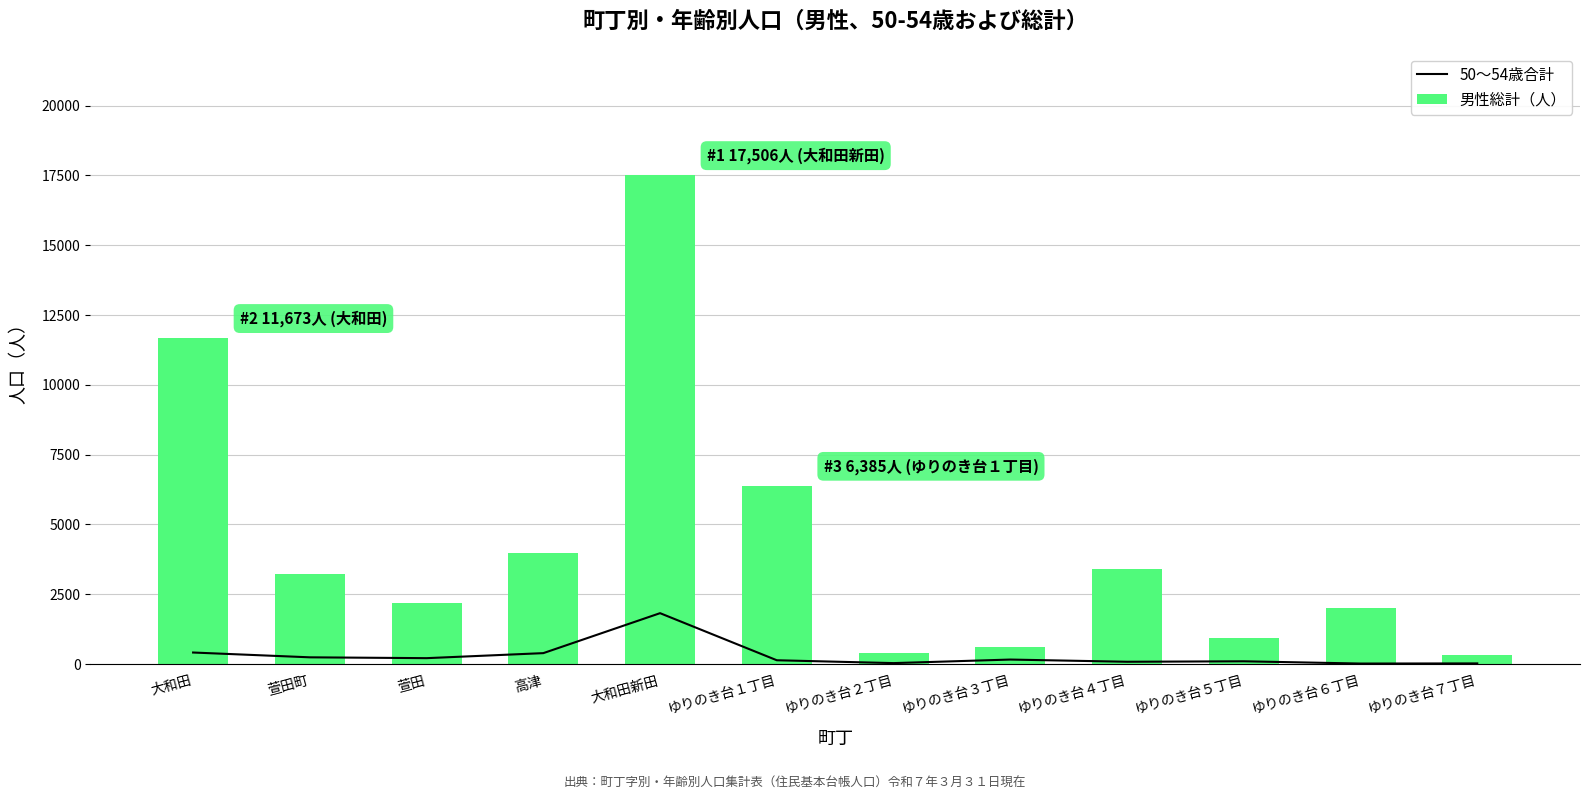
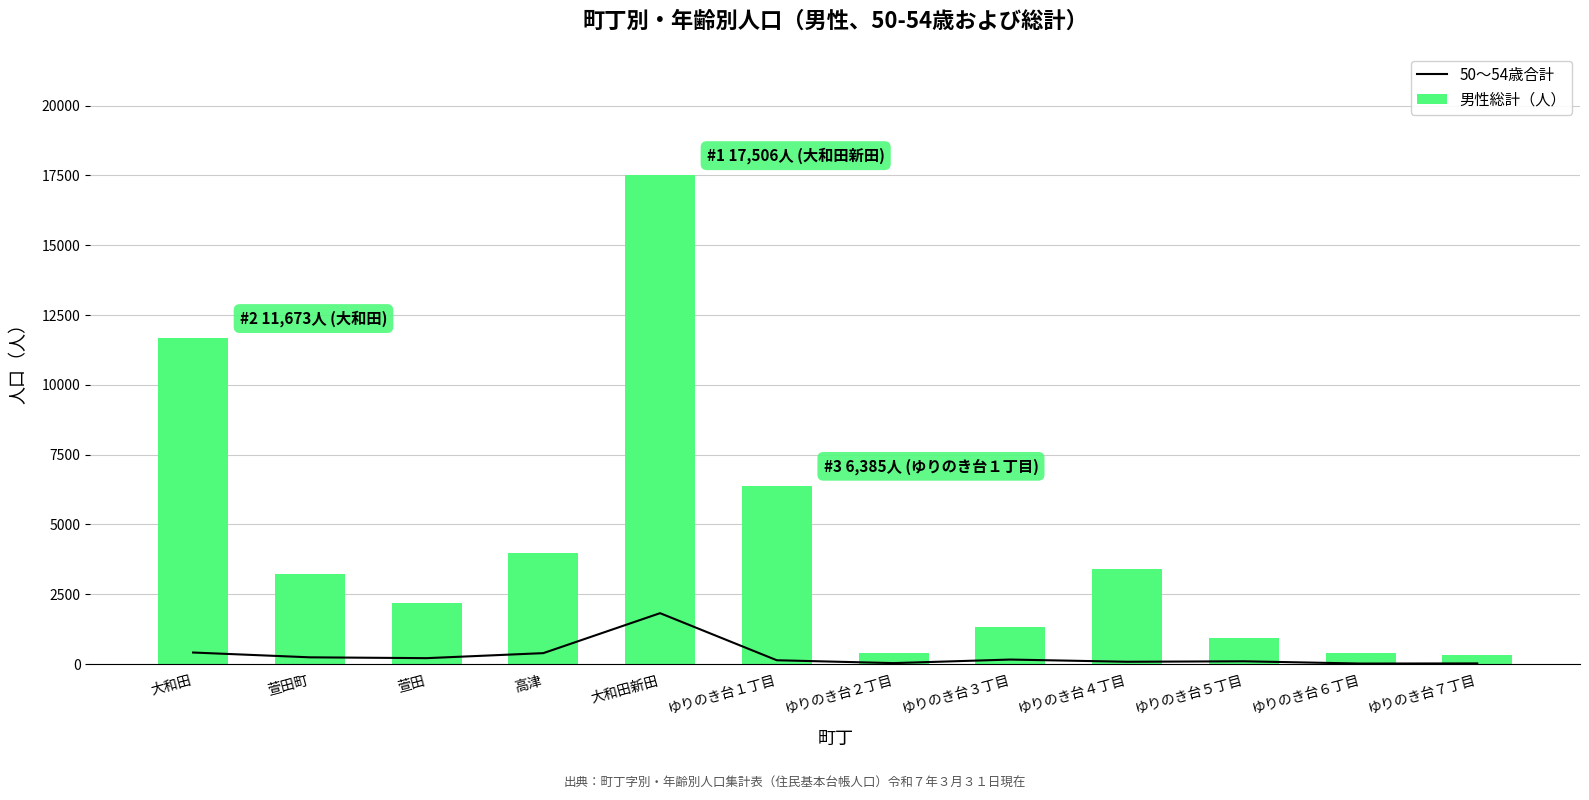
  {
    "50〜54歳合計": {
      "大和田": 400,
      "萱田町": 200,
      "萱田": 200,
      "高津": 400,
      "大和田新田": 1800,
      "ゆりのき台１丁目": 100,
      "ゆりのき台２丁目": 0,
      "ゆりのき台３丁目": 200,
      "ゆりのき台４丁目": 100,
      "ゆりのき台５丁目": 100,
      "ゆりのき台６丁目": 0,
      "ゆりのき台７丁目": 0
    },
    "男性総計（人）": {
      "大和田": 11700,
      "萱田町": 3200,
      "萱田": 2200,
      "高津": 4000,
      "大和田新田": 17500,
      "ゆりのき台１丁目": 6400,
      "ゆりのき台２丁目": 400,
-     "ゆりのき台３丁目": 600,
+     "ゆりのき台３丁目": 1300,
      "ゆりのき台４丁目": 3400,
      "ゆりのき台５丁目": 1000,
-     "ゆりのき台６丁目": 2000,
+     "ゆりのき台６丁目": 400,
      "ゆりのき台７丁目": 300
    }
  }
